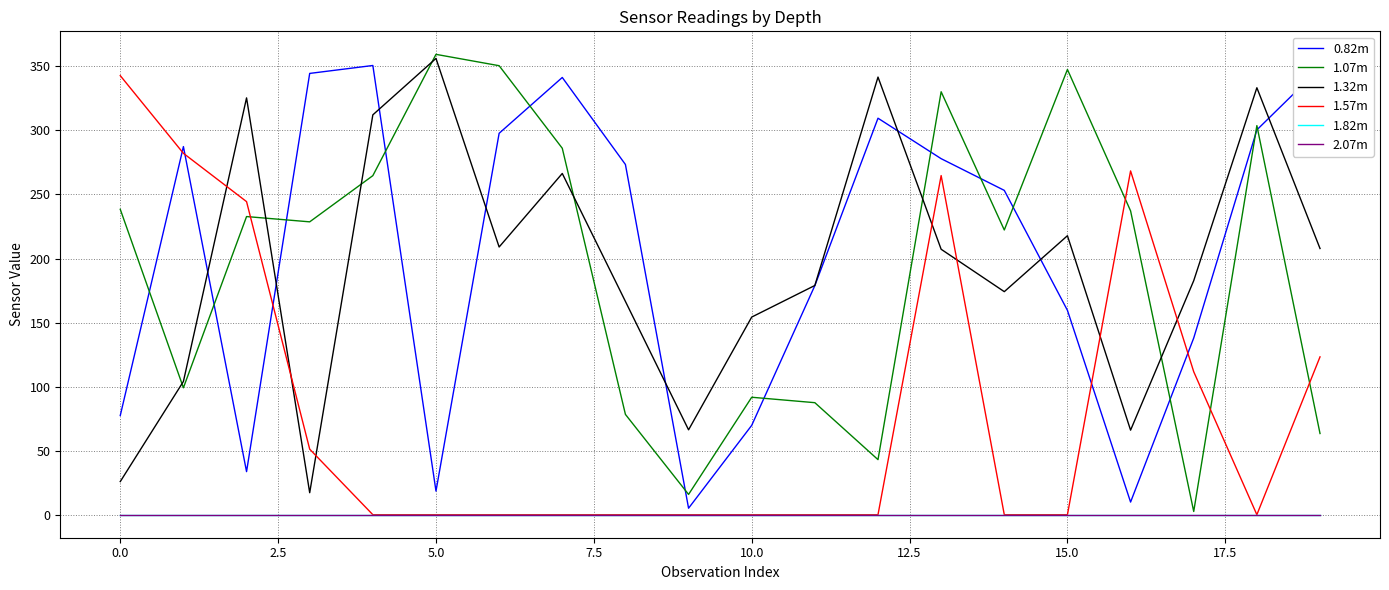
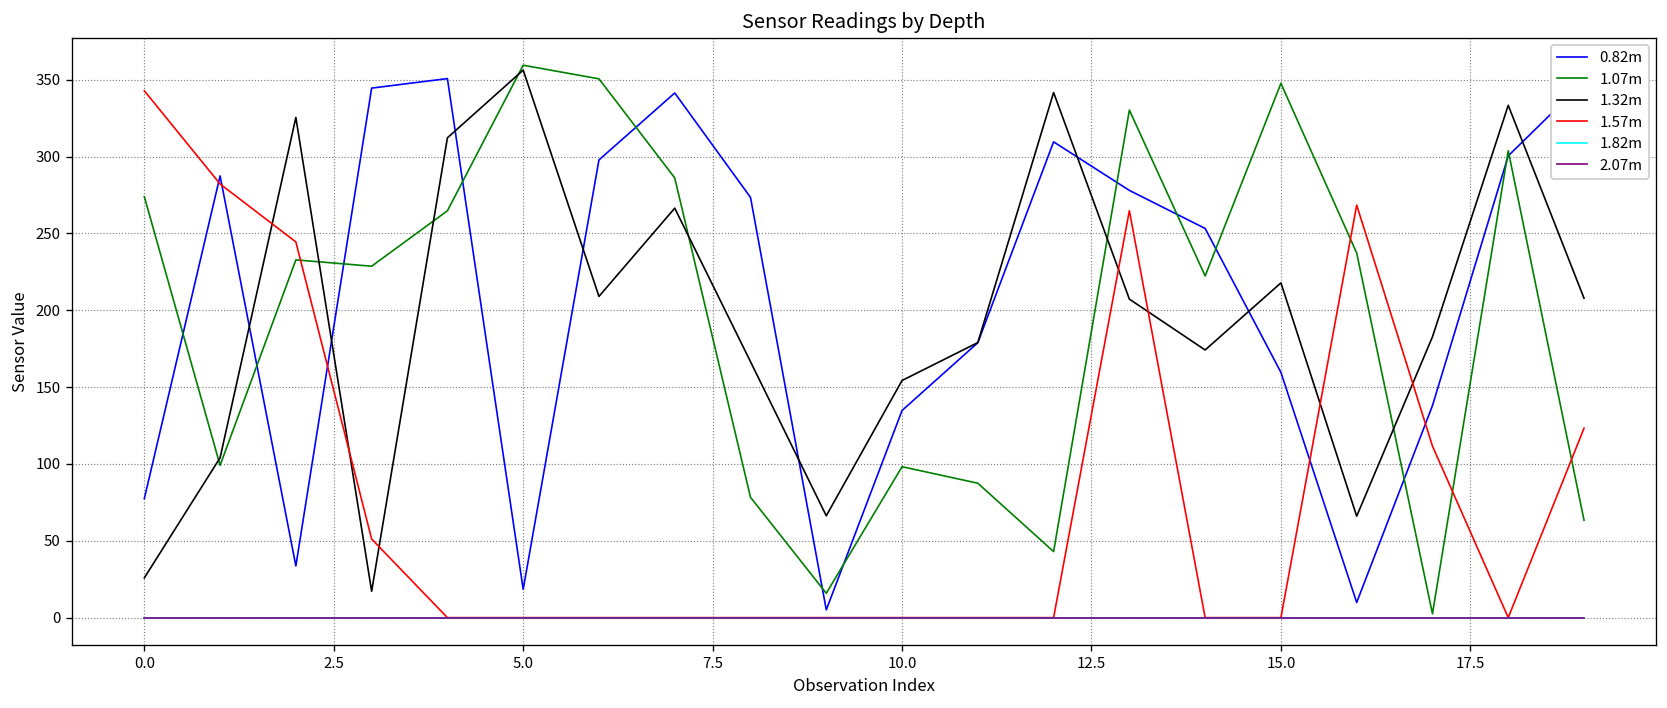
  {
    "0.82m": {
      "0.0": 77,
      "5.0": 18,
-     "10.0": 70,
+     "10.0": 135,
      "15.0": 160
    },
    "1.07m": {
-     "0.0": 238,
+     "0.0": 274,
      "5.0": 359,
-     "10.0": 92,
+     "10.0": 98,
      "15.0": 348
    },
    "1.32m": {
      "0.0": 26,
      "5.0": 356,
      "10.0": 154,
      "15.0": 218
    },
    "1.57m": {
      "0.0": 343
    },
    "2.07m": {
      "0.0": 0
    }
  }
